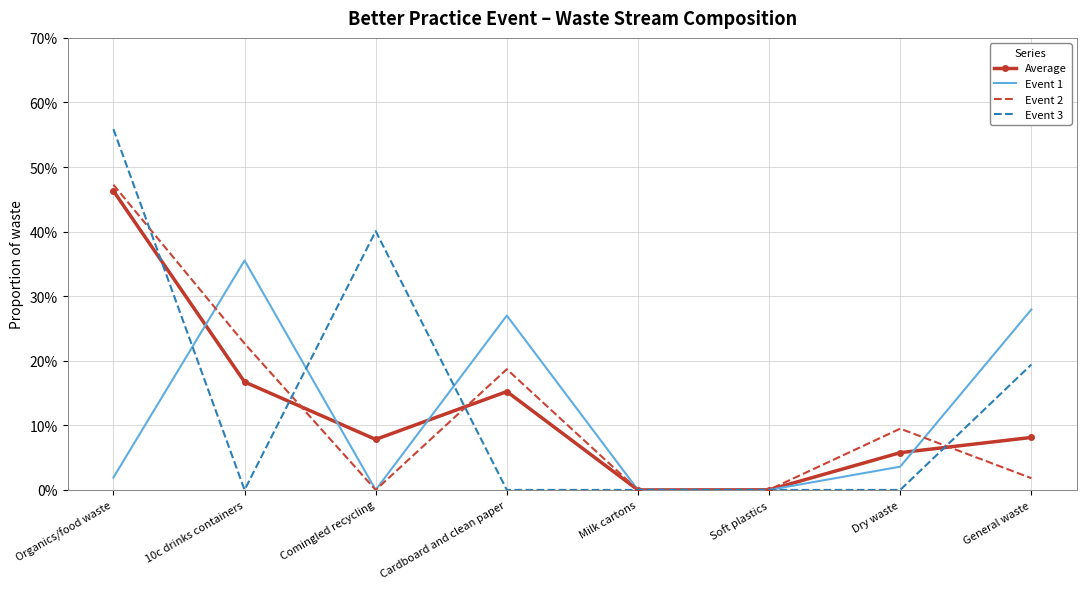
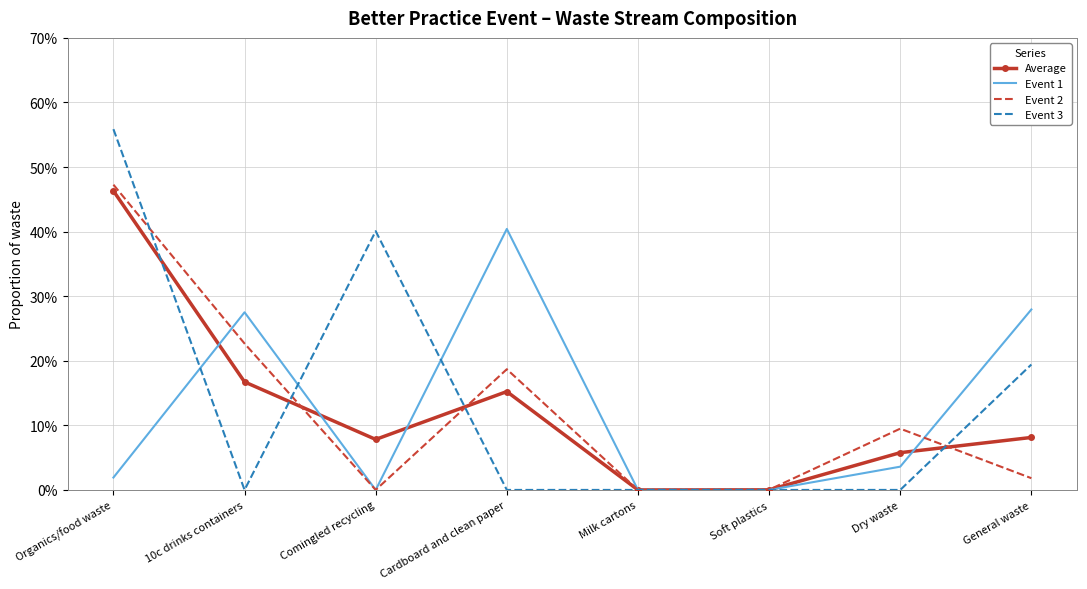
  {
    "Event 1": {
      "Organics/food waste": "2%",
-     "10c drinks containers": "36%",
-     "Cardboard and clean paper": "27%",
+     "10c drinks containers": "28%",
+     "Cardboard and clean paper": "40%",
      "Dry waste": "4%",
      "General waste": "28%"
    },
    "Event 3": {
      "Organics/food waste": "56%",
      "10c drinks containers": "0%",
      "Comingled recycling": "40%",
      "Cardboard and clean paper": "0%",
      "Dry waste": "0%",
      "General waste": "19%"
    }
  }
